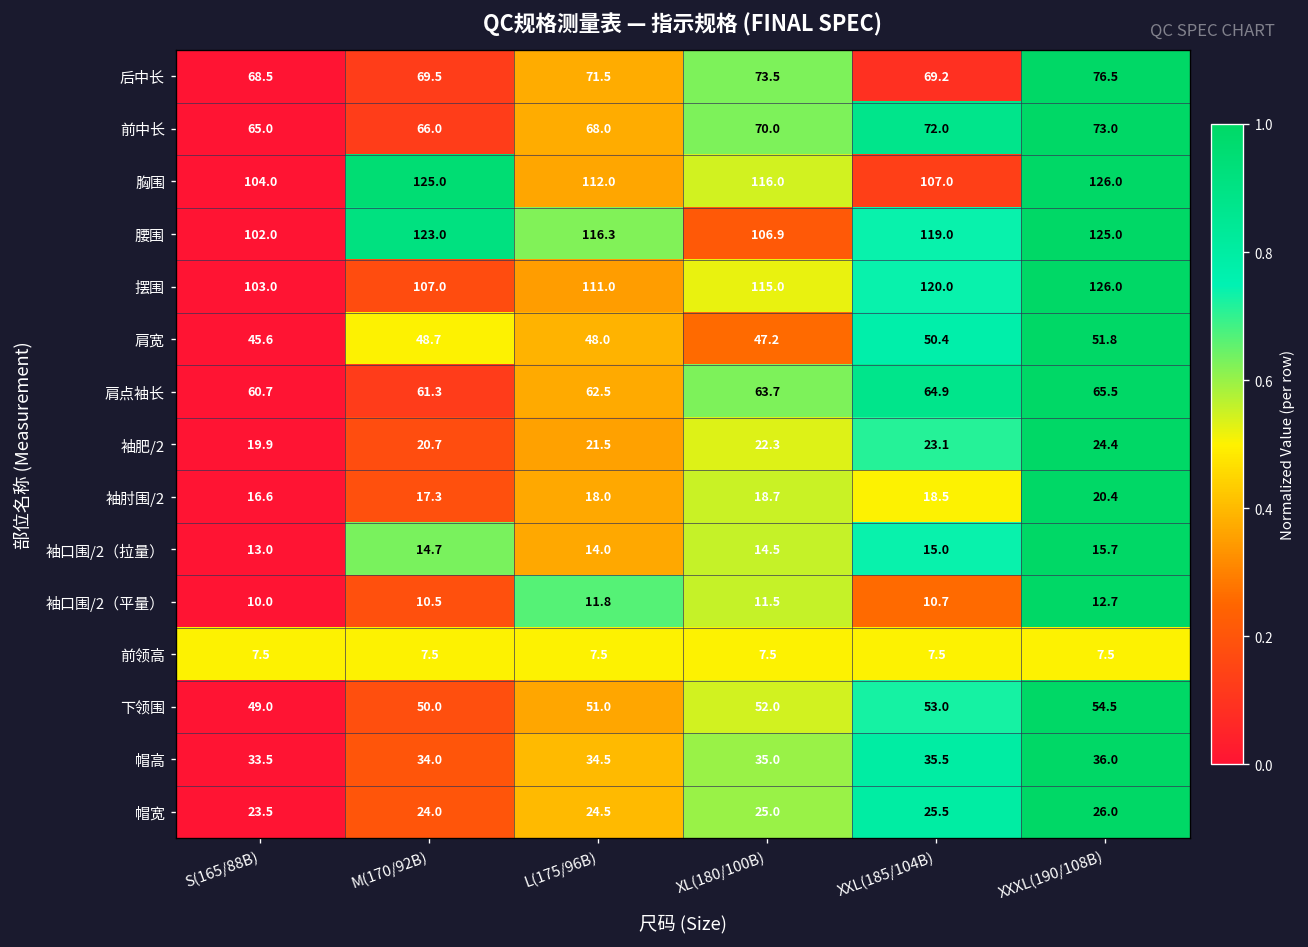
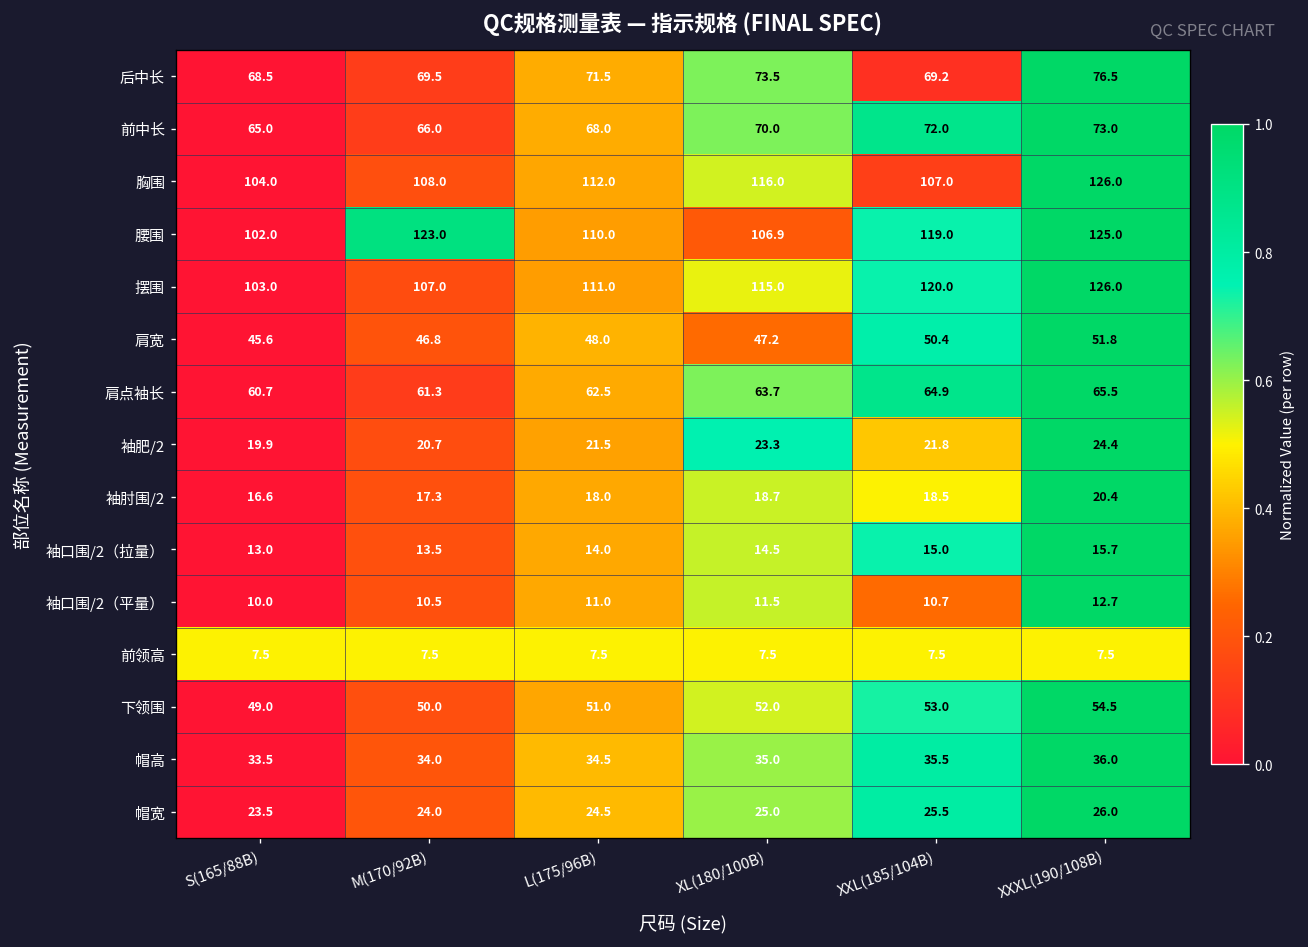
  {
    "后中长": {
      "S(165/88B)": 68.5,
      "M(170/92B)": 69.5,
      "L(175/96B)": 71.5,
      "XL(180/100B)": 73.5,
      "XXL(185/104B)": 69.2,
      "XXXL(190/108B)": 76.5
    },
    "前中长": {
      "S(165/88B)": 65.0,
      "M(170/92B)": 66.0,
      "L(175/96B)": 68.0,
      "XL(180/100B)": 70.0,
      "XXL(185/104B)": 72.0,
      "XXXL(190/108B)": 73.0
    },
    "胸围": {
      "S(165/88B)": 104.0,
-     "M(170/92B)": 125.0,
+     "M(170/92B)": 108.0,
      "L(175/96B)": 112.0,
      "XL(180/100B)": 116.0,
      "XXL(185/104B)": 107.0,
      "XXXL(190/108B)": 126.0
    },
    "腰围": {
      "S(165/88B)": 102.0,
      "M(170/92B)": 123.0,
-     "L(175/96B)": 116.3,
+     "L(175/96B)": 110.0,
      "XL(180/100B)": 106.9,
      "XXL(185/104B)": 119.0,
      "XXXL(190/108B)": 125.0
    },
    "摆围": {
      "S(165/88B)": 103.0,
      "M(170/92B)": 107.0,
      "L(175/96B)": 111.0,
      "XL(180/100B)": 115.0,
      "XXL(185/104B)": 120.0,
      "XXXL(190/108B)": 126.0
    },
    "肩宽": {
      "S(165/88B)": 45.6,
-     "M(170/92B)": 48.7,
+     "M(170/92B)": 46.8,
      "L(175/96B)": 48.0,
      "XL(180/100B)": 47.2,
      "XXL(185/104B)": 50.4,
      "XXXL(190/108B)": 51.8
    },
    "肩点袖长": {
      "S(165/88B)": 60.7,
      "M(170/92B)": 61.3,
      "L(175/96B)": 62.5,
      "XL(180/100B)": 63.7,
      "XXL(185/104B)": 64.9,
      "XXXL(190/108B)": 65.5
    },
    "袖肥/2": {
      "S(165/88B)": 19.9,
      "M(170/92B)": 20.7,
      "L(175/96B)": 21.5,
-     "XL(180/100B)": 22.3,
-     "XXL(185/104B)": 23.1,
+     "XL(180/100B)": 23.3,
+     "XXL(185/104B)": 21.8,
      "XXXL(190/108B)": 24.4
    },
    "袖肘围/2": {
      "S(165/88B)": 16.6,
      "M(170/92B)": 17.3,
      "L(175/96B)": 18.0,
      "XL(180/100B)": 18.7,
      "XXL(185/104B)": 18.5,
      "XXXL(190/108B)": 20.4
    },
    "袖口围/2（拉量）": {
      "S(165/88B)": 13.0,
-     "M(170/92B)": 14.7,
+     "M(170/92B)": 13.5,
      "L(175/96B)": 14.0,
      "XL(180/100B)": 14.5,
      "XXL(185/104B)": 15.0,
      "XXXL(190/108B)": 15.7
    },
    "袖口围/2（平量）": {
      "S(165/88B)": 10.0,
      "M(170/92B)": 10.5,
-     "L(175/96B)": 11.8,
+     "L(175/96B)": 11.0,
      "XL(180/100B)": 11.5,
      "XXL(185/104B)": 10.7,
      "XXXL(190/108B)": 12.7
    },
    "前领高": {
      "S(165/88B)": 7.5,
      "M(170/92B)": 7.5,
      "L(175/96B)": 7.5,
      "XL(180/100B)": 7.5,
      "XXL(185/104B)": 7.5,
      "XXXL(190/108B)": 7.5
    },
    "下领围": {
      "S(165/88B)": 49.0,
      "M(170/92B)": 50.0,
      "L(175/96B)": 51.0,
      "XL(180/100B)": 52.0,
      "XXL(185/104B)": 53.0,
      "XXXL(190/108B)": 54.5
    },
    "帽高": {
      "S(165/88B)": 33.5,
      "M(170/92B)": 34.0,
      "L(175/96B)": 34.5,
      "XL(180/100B)": 35.0,
      "XXL(185/104B)": 35.5,
      "XXXL(190/108B)": 36.0
    },
    "帽宽": {
      "S(165/88B)": 23.5,
      "M(170/92B)": 24.0,
      "L(175/96B)": 24.5,
      "XL(180/100B)": 25.0,
      "XXL(185/104B)": 25.5,
      "XXXL(190/108B)": 26.0
    }
  }
